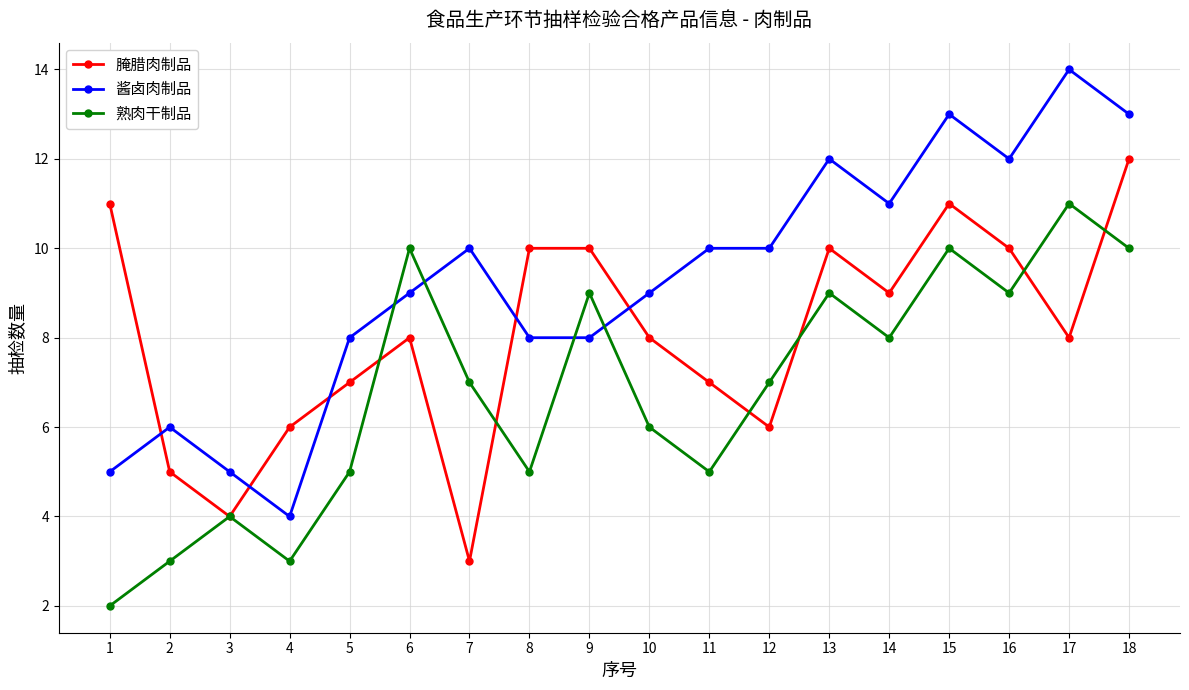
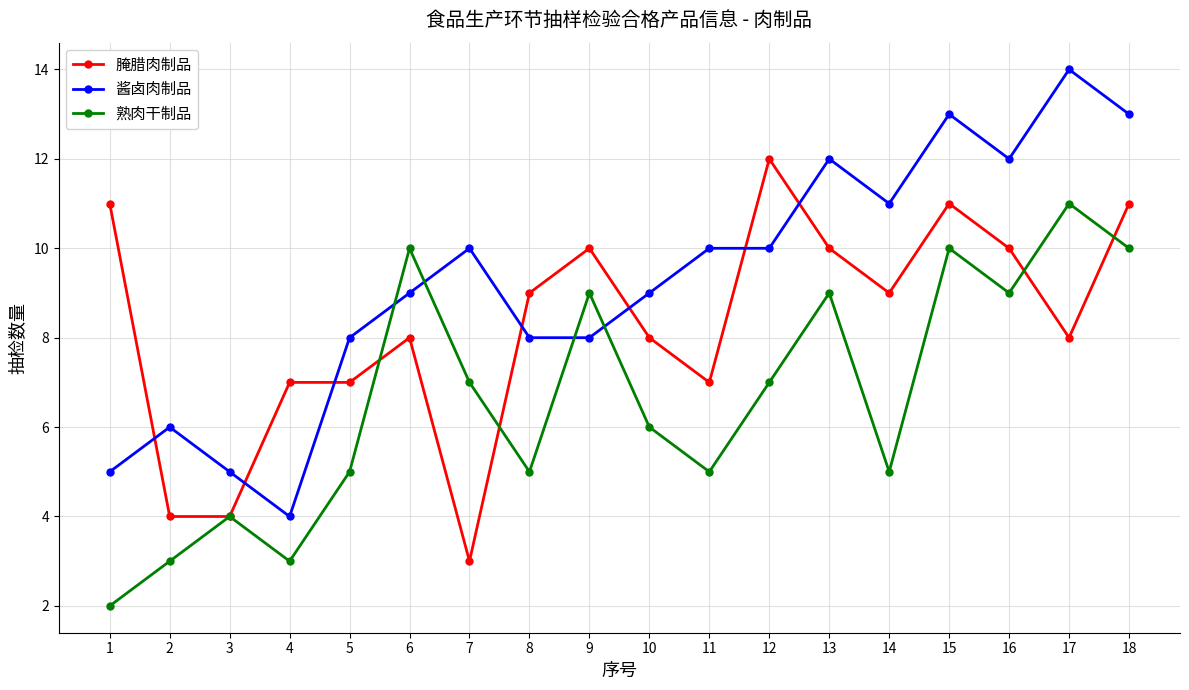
  {
    "腌腊肉制品": {
      "1": 11,
-     "2": 5,
-     "4": 6,
+     "2": 4,
+     "4": 7,
      "5": 7,
      "6": 8,
      "7": 3,
-     "8": 10,
+     "8": 9,
      "9": 10,
      "10": 8,
      "11": 7,
-     "12": 6,
+     "12": 12,
      "13": 10,
      "14": 9,
      "15": 11,
      "16": 10,
      "17": 8,
-     "18": 12
+     "18": 11
    },
    "酱卤肉制品": {
      "1": 5,
      "2": 6,
      "3": 5,
      "4": 4,
      "5": 8,
      "6": 9,
      "7": 10,
      "8": 8,
      "9": 8,
      "10": 9,
      "11": 10,
      "12": 10,
      "13": 12,
      "14": 11,
      "15": 13,
      "16": 12,
      "17": 14,
      "18": 13
    },
    "熟肉干制品": {
      "1": 2,
      "2": 3,
      "4": 3,
      "5": 5,
      "6": 10,
      "7": 7,
      "8": 5,
      "9": 9,
      "10": 6,
      "11": 5,
      "12": 7,
      "13": 9,
-     "14": 8,
+     "14": 5,
      "15": 10,
      "16": 9,
      "17": 11,
      "18": 10
    }
  }
